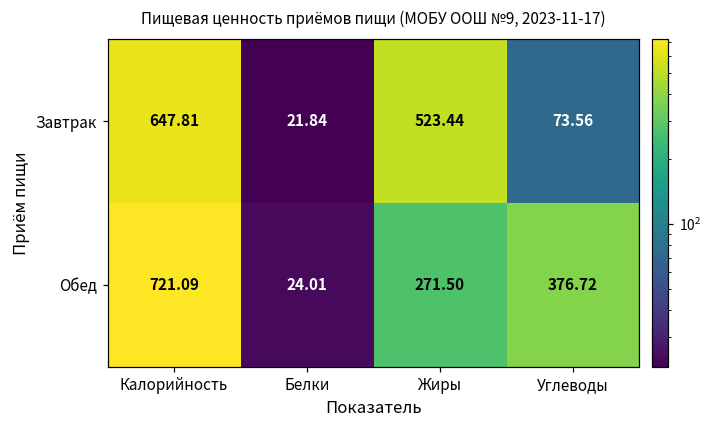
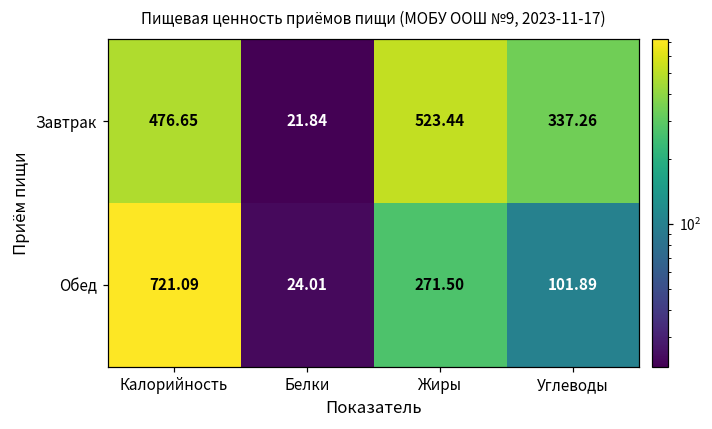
  {
    "Завтрак": {
-     "Калорийность": 647.81,
+     "Калорийность": 476.65,
      "Белки": 21.84,
      "Жиры": 523.44,
-     "Углеводы": 73.56
+     "Углеводы": 337.26
    },
    "Обед": {
      "Калорийность": 721.09,
      "Белки": 24.01,
      "Жиры": 271.50,
-     "Углеводы": 376.72
+     "Углеводы": 101.89
    }
  }
